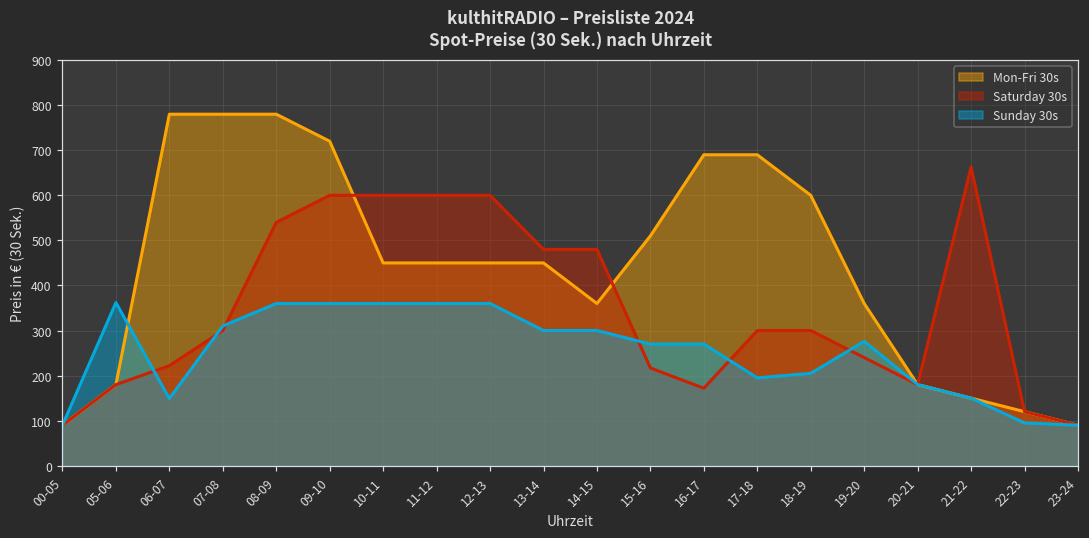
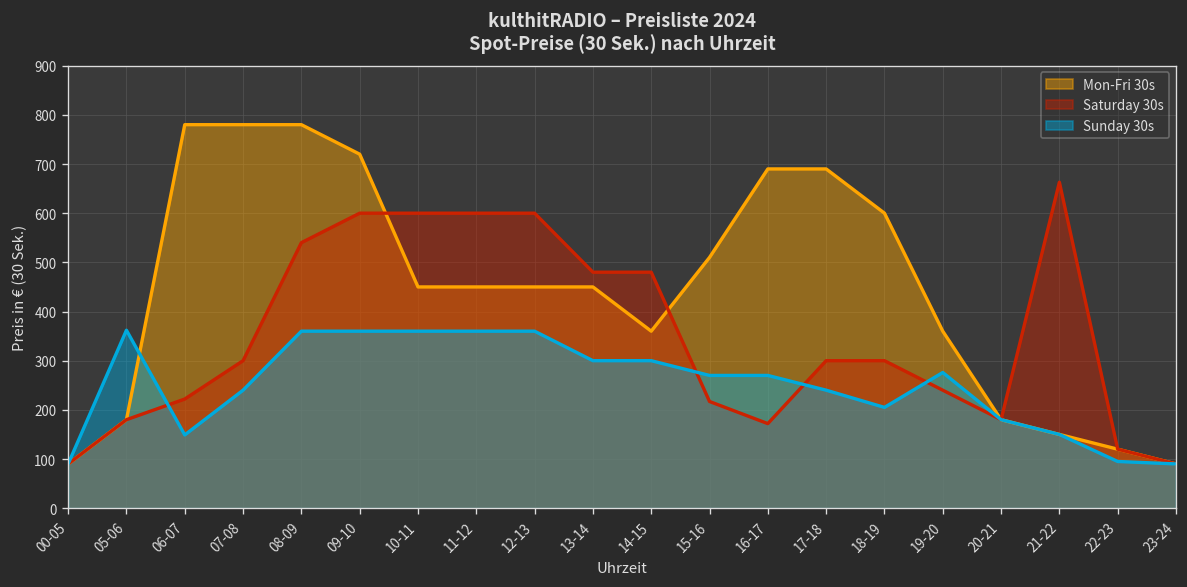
  {
    "Mon-Fri 30s": {
      "06-07": 780,
      "07-08": 780,
      "08-09": 780,
      "09-10": 720,
      "10-11": 450,
      "11-12": 450,
      "12-13": 450,
      "13-14": 450,
      "14-15": 360,
      "15-16": 510,
      "16-17": 690,
      "17-18": 690,
      "18-19": 600,
      "19-20": 360
    },
    "Saturday 30s": {
      "06-07": 220,
      "07-08": 300,
      "08-09": 540,
      "09-10": 600,
      "10-11": 600,
      "11-12": 600,
      "12-13": 600,
      "13-14": 480,
      "14-15": 480,
      "15-16": 220,
      "16-17": 170,
      "17-18": 300,
      "18-19": 300,
      "19-20": 240,
      "21-22": 660
    },
    "Sunday 30s": {
      "05-06": 360,
      "06-07": 150,
-     "07-08": 310,
+     "07-08": 240,
      "08-09": 360,
      "09-10": 360,
      "10-11": 360,
      "11-12": 360,
      "12-13": 360,
      "13-14": 300,
      "14-15": 300,
      "15-16": 270,
      "16-17": 270,
-     "17-18": 200,
+     "17-18": 240,
      "18-19": 210,
      "19-20": 280,
      "22-23": 100
    }
  }
